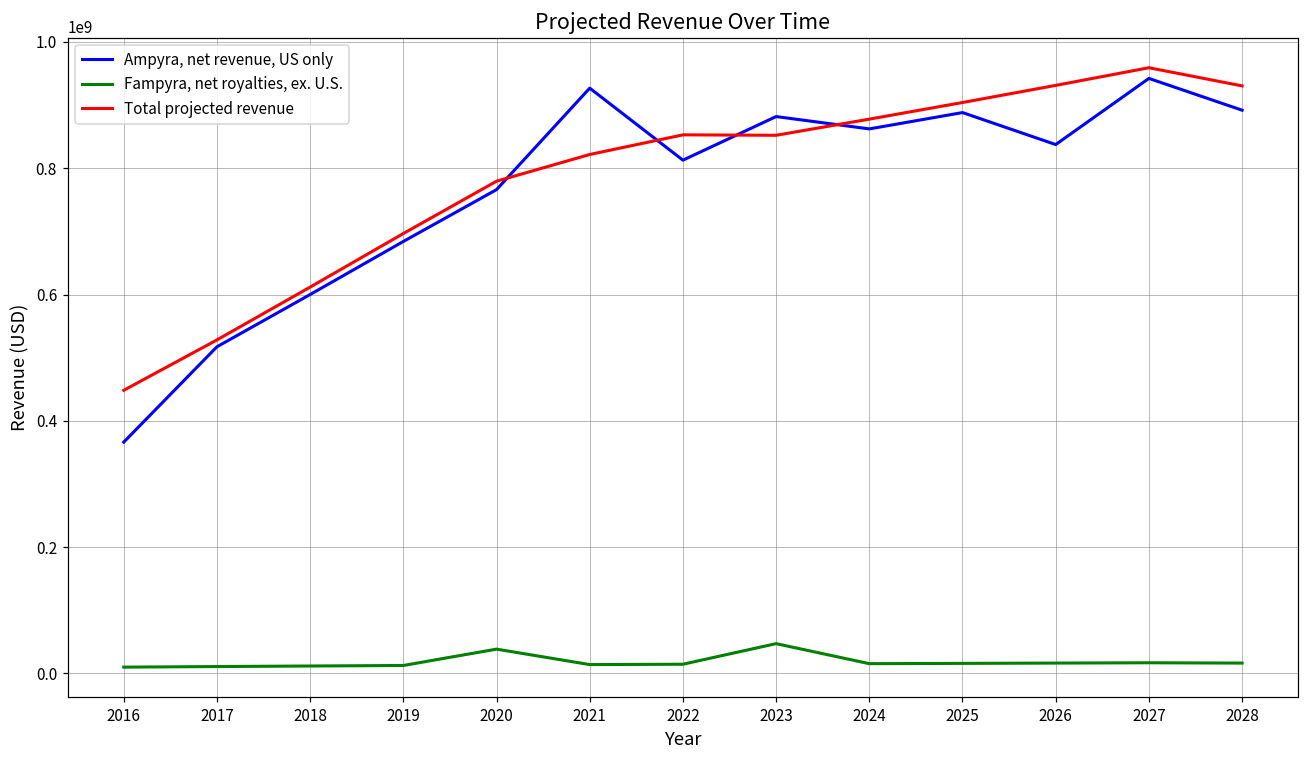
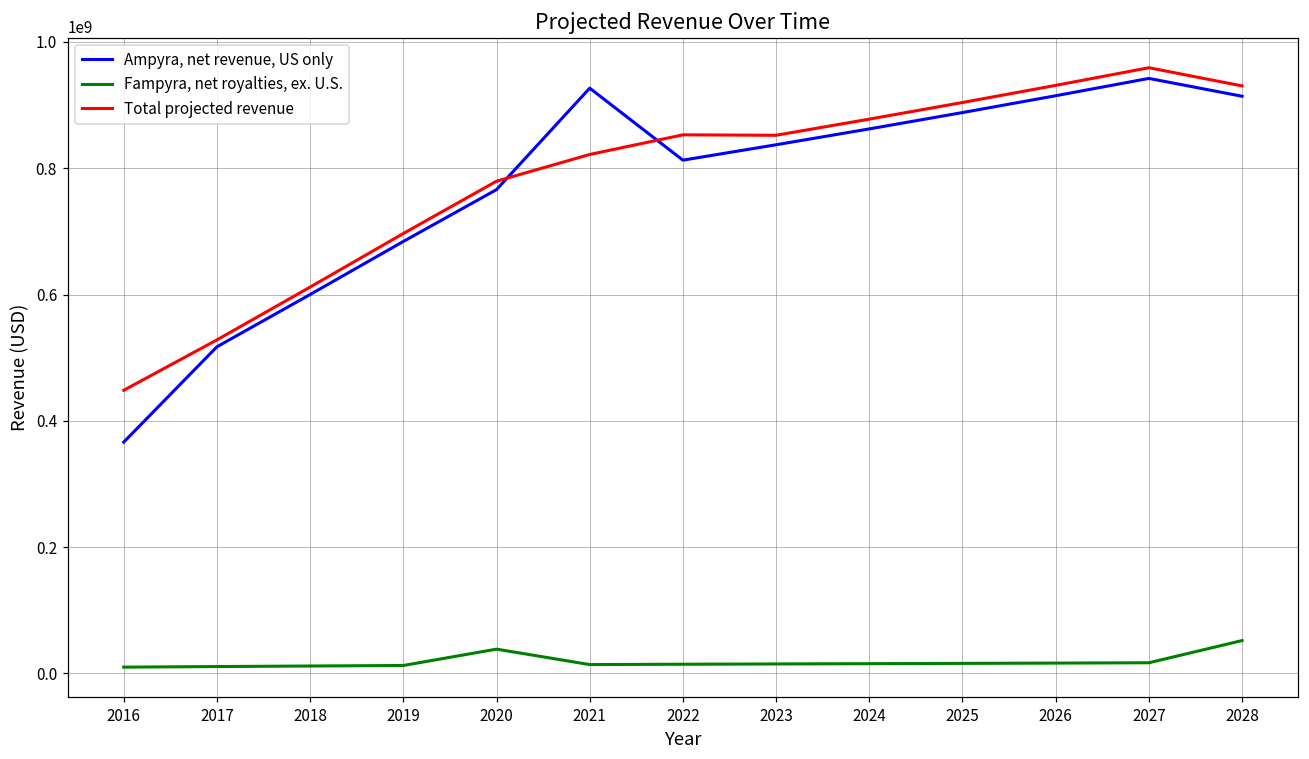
  {
    "Ampyra, net revenue, US only": {
      "2016": 370000000,
      "2017": 520000000,
      "2018": 600000000,
      "2019": 680000000,
      "2020": 770000000,
      "2021": 930000000,
      "2022": 810000000,
-     "2023": 880000000,
+     "2023": 840000000,
      "2024": 860000000,
      "2025": 890000000,
-     "2026": 840000000,
+     "2026": 910000000,
      "2027": 940000000,
-     "2028": 890000000
+     "2028": 910000000
    },
    "Fampyra, net royalties, ex. U.S.": {
      "2016": 10000000,
      "2017": 10000000,
      "2018": 10000000,
      "2019": 10000000,
      "2020": 40000000,
      "2021": 10000000,
      "2022": 10000000,
-     "2023": 50000000,
+     "2023": 20000000,
      "2024": 20000000,
      "2025": 20000000,
      "2026": 20000000,
      "2027": 20000000,
-     "2028": 20000000
+     "2028": 50000000
    },
    "Total projected revenue": {
      "2016": 450000000,
      "2017": 530000000,
      "2018": 610000000,
      "2019": 700000000,
      "2020": 780000000,
      "2021": 820000000,
      "2022": 850000000,
      "2023": 850000000,
      "2024": 880000000,
      "2025": 900000000,
      "2026": 930000000,
      "2027": 960000000,
      "2028": 930000000
    }
  }
